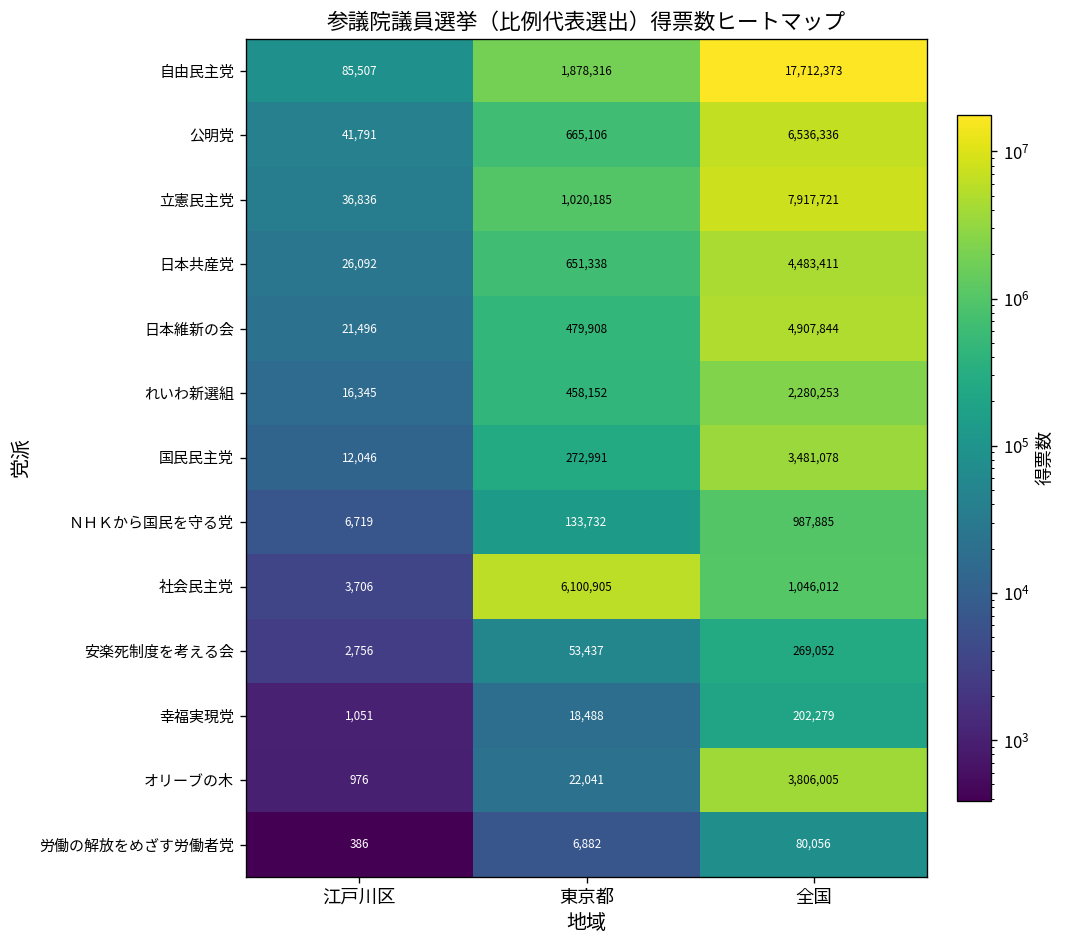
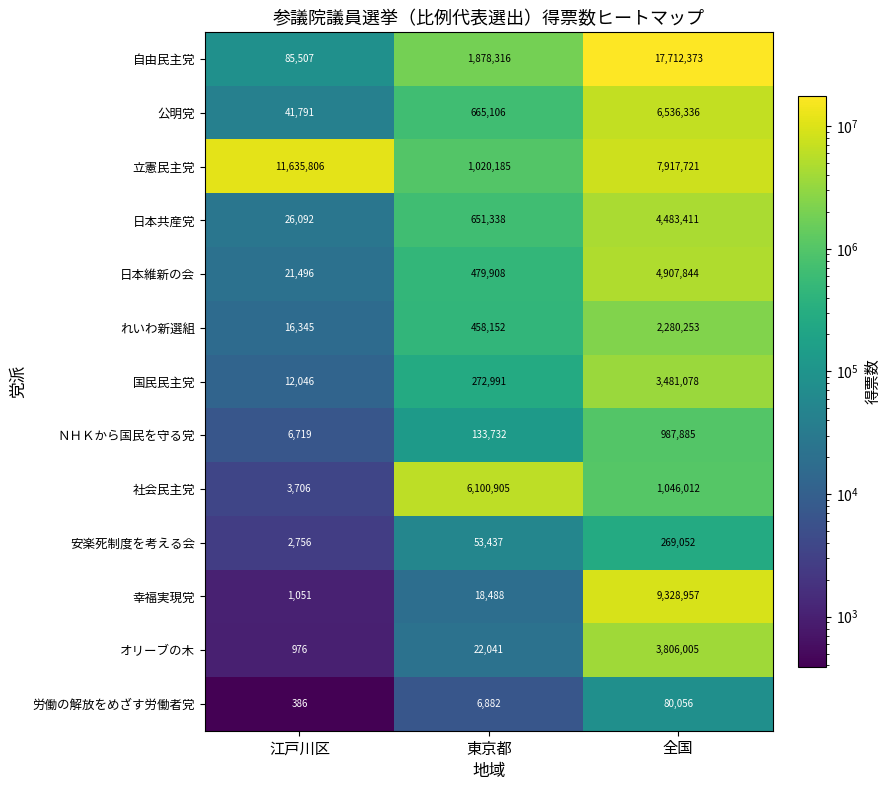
  {
    "自由民主党": {
      "江戸川区": "85,507",
      "東京都": "1,878,316",
      "全国": "17,712,373"
    },
    "公明党": {
      "江戸川区": "41,791",
      "東京都": "665,106",
      "全国": "6,536,336"
    },
    "立憲民主党": {
-     "江戸川区": "36,836",
+     "江戸川区": "11,635,806",
      "東京都": "1,020,185",
      "全国": "7,917,721"
    },
    "日本共産党": {
      "江戸川区": "26,092",
      "東京都": "651,338",
      "全国": "4,483,411"
    },
    "日本維新の会": {
      "江戸川区": "21,496",
      "東京都": "479,908",
      "全国": "4,907,844"
    },
    "れいわ新選組": {
      "江戸川区": "16,345",
      "東京都": "458,152",
      "全国": "2,280,253"
    },
    "国民民主党": {
      "江戸川区": "12,046",
      "東京都": "272,991",
      "全国": "3,481,078"
    },
    "ＮＨＫから国民を守る党": {
      "江戸川区": "6,719",
      "東京都": "133,732",
      "全国": "987,885"
    },
    "社会民主党": {
      "江戸川区": "3,706",
      "東京都": "6,100,905",
      "全国": "1,046,012"
    },
    "安楽死制度を考える会": {
      "江戸川区": "2,756",
      "東京都": "53,437",
      "全国": "269,052"
    },
    "幸福実現党": {
      "江戸川区": "1,051",
      "東京都": "18,488",
-     "全国": "202,279"
+     "全国": "9,328,957"
    },
    "オリーブの木": {
      "江戸川区": "976",
      "東京都": "22,041",
      "全国": "3,806,005"
    },
    "労働の解放をめざす労働者党": {
      "江戸川区": "386",
      "東京都": "6,882",
      "全国": "80,056"
    }
  }
